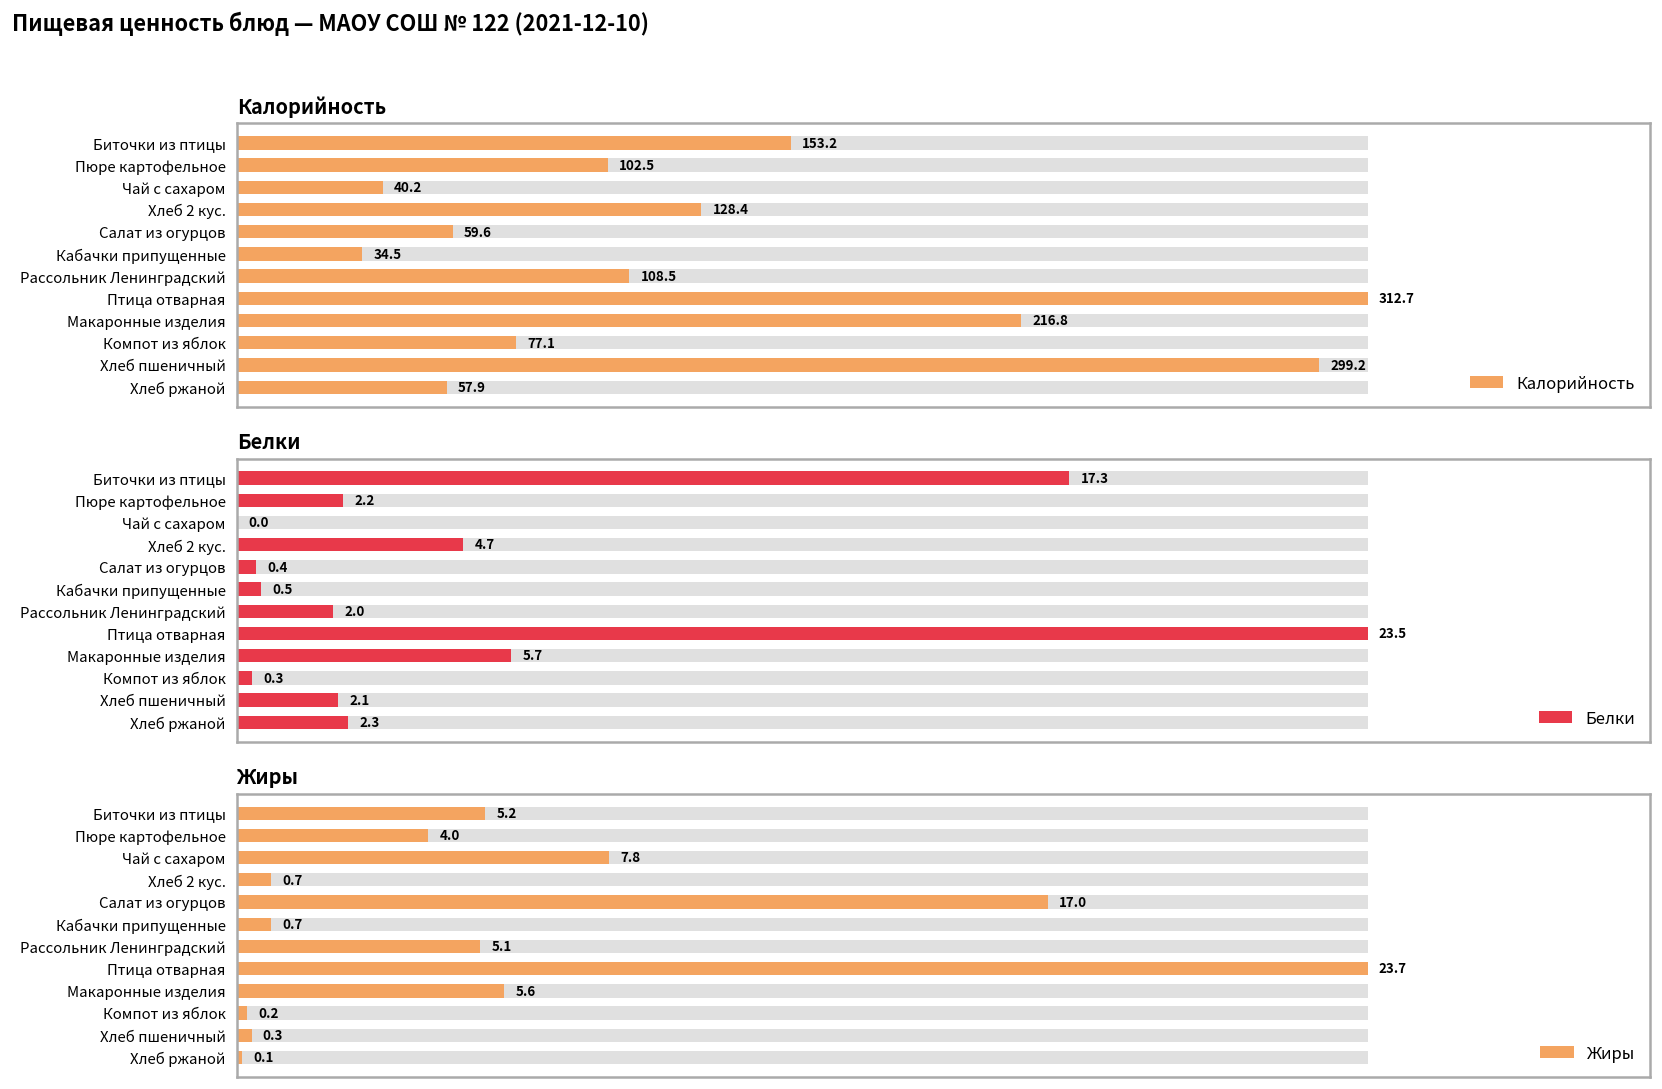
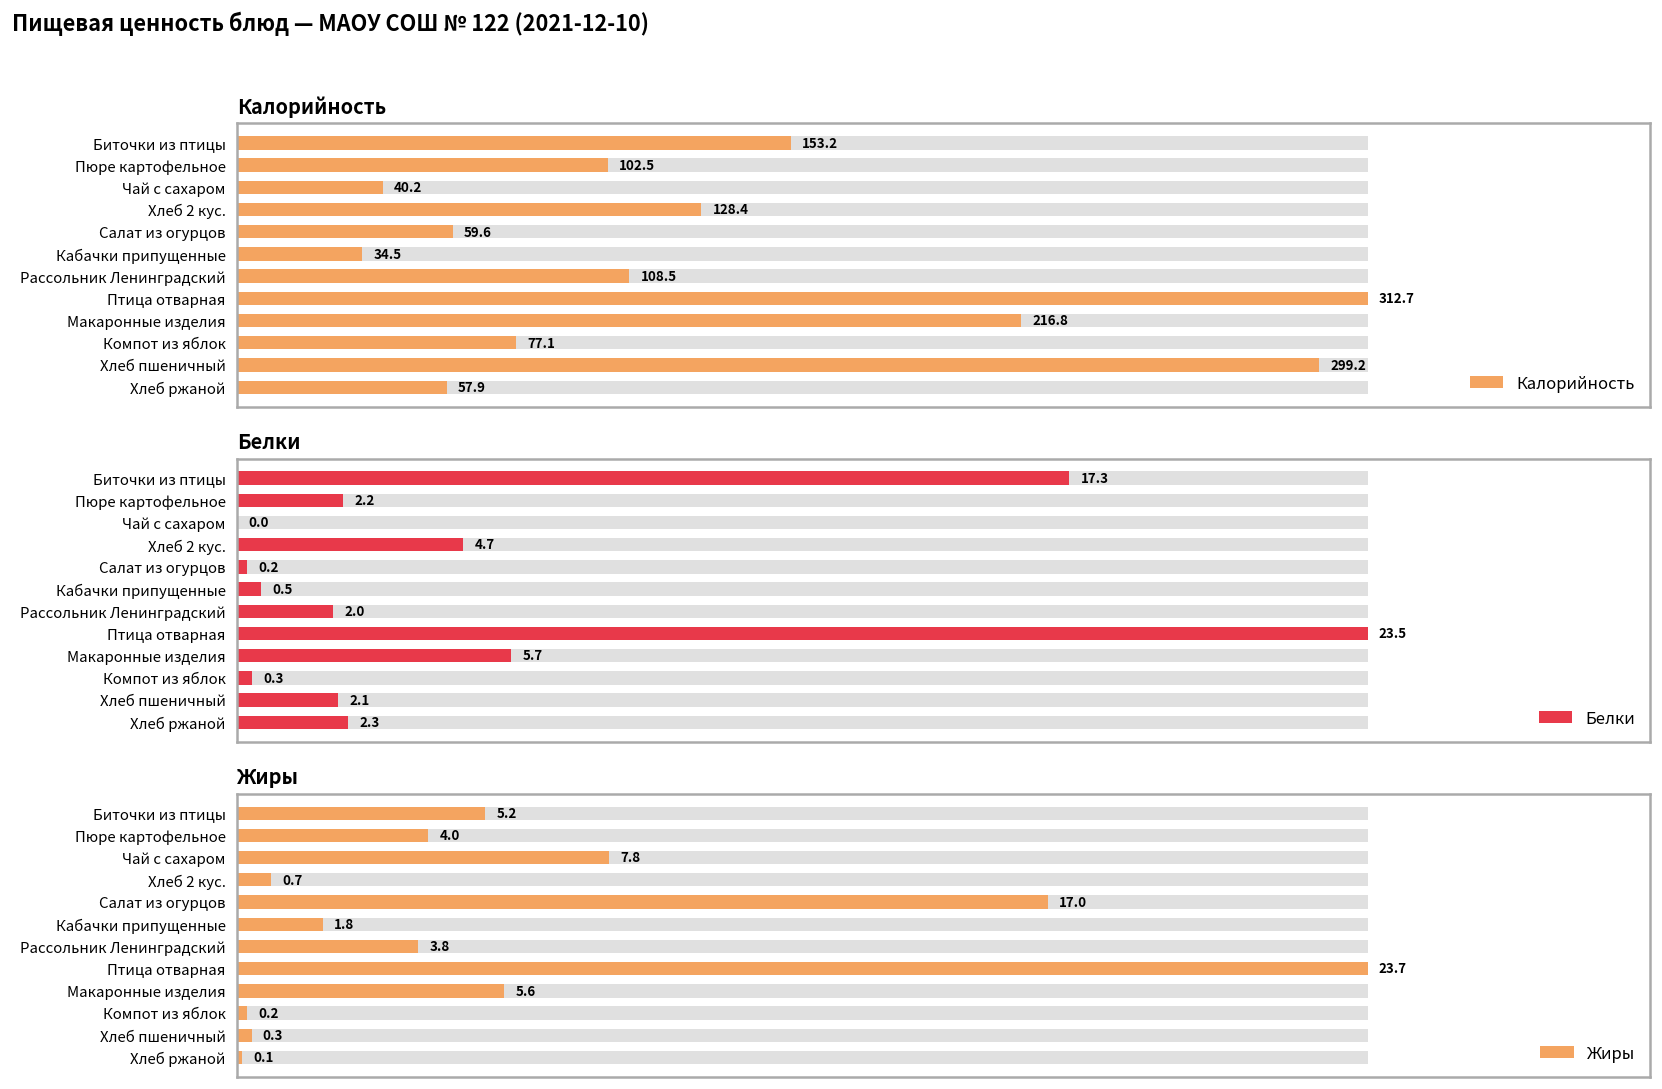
  {
    "Калорийность": {
      "Калорийность": {
        "Птица отварная": 312.7
      }
    },
    "Белки": {
      "Белки": {
        "Чай с сахаром": 0.0,
-       "Салат из огурцов": 0.4,
+       "Салат из огурцов": 0.2,
        "Птица отварная": 23.5
      }
    },
    "Жиры": {
      "Жиры": {
-       "Кабачки припущенные": 0.7,
-       "Рассольник Ленинградский": 5.1,
+       "Кабачки припущенные": 1.8,
+       "Рассольник Ленинградский": 3.8,
        "Птица отварная": 23.7
      }
    }
  }
